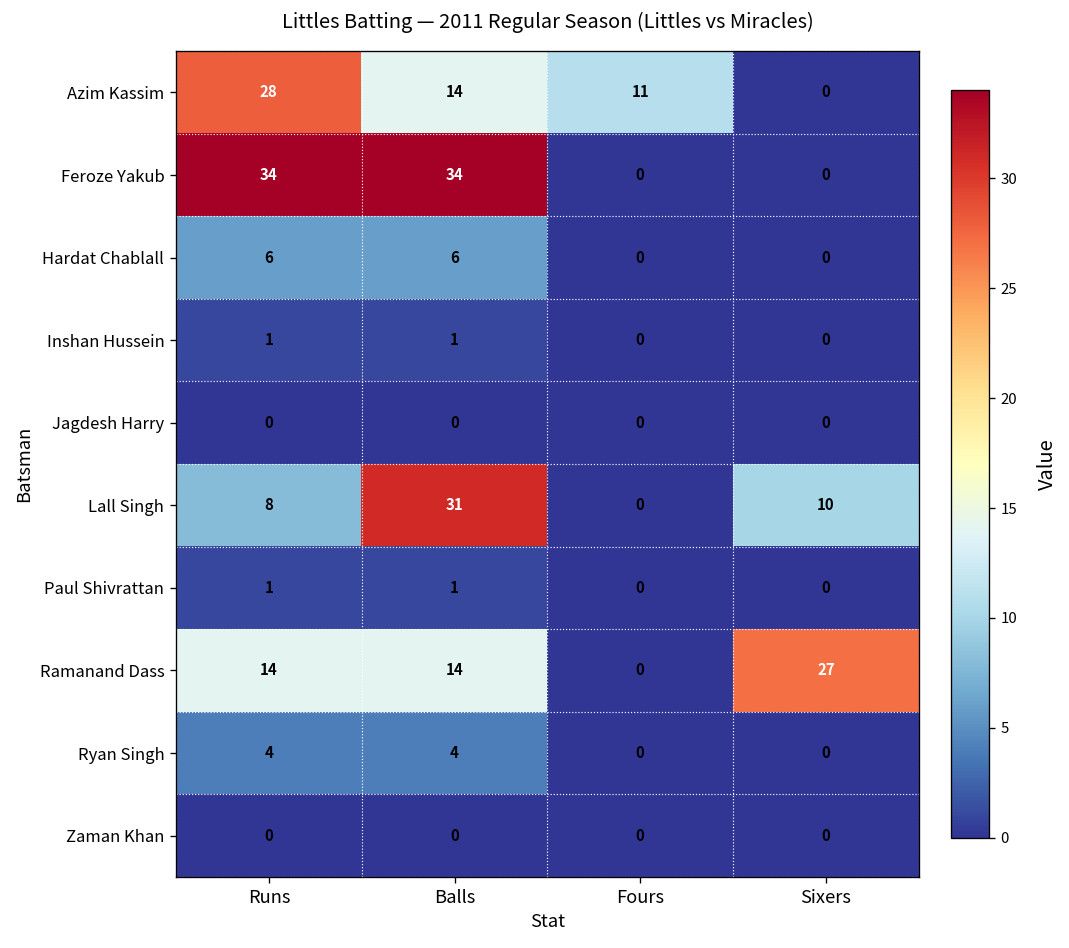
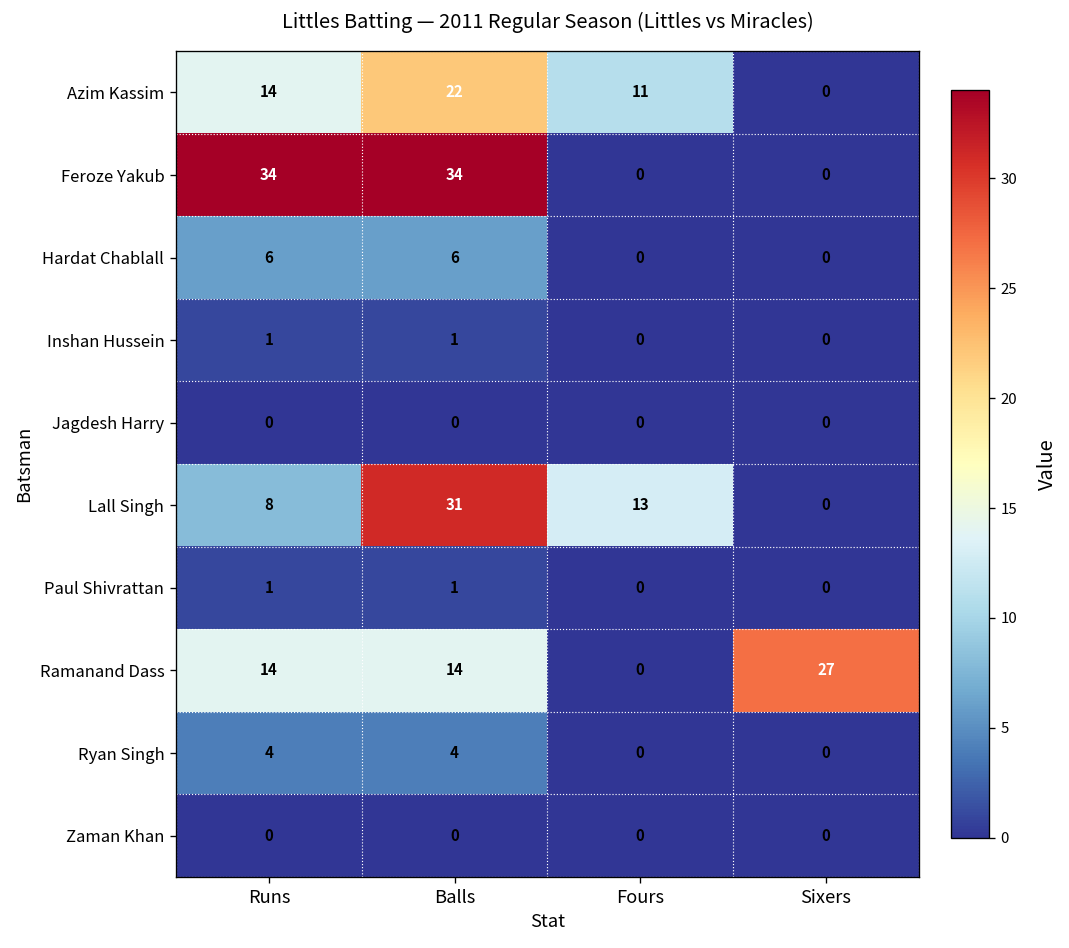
  {
    "Azim Kassim": {
-     "Runs": 28,
-     "Balls": 14,
+     "Runs": 14,
+     "Balls": 22,
      "Fours": 11,
      "Sixers": 0
    },
    "Feroze Yakub": {
      "Runs": 34,
      "Balls": 34,
      "Fours": 0,
      "Sixers": 0
    },
    "Hardat Chablall": {
      "Runs": 6,
      "Balls": 6,
      "Fours": 0,
      "Sixers": 0
    },
    "Inshan Hussein": {
      "Runs": 1,
      "Balls": 1,
      "Fours": 0,
      "Sixers": 0
    },
    "Jagdesh Harry": {
      "Runs": 0,
      "Balls": 0,
      "Fours": 0,
      "Sixers": 0
    },
    "Lall Singh": {
      "Runs": 8,
      "Balls": 31,
-     "Fours": 0,
-     "Sixers": 10
+     "Fours": 13,
+     "Sixers": 0
    },
    "Paul Shivrattan": {
      "Runs": 1,
      "Balls": 1,
      "Fours": 0,
      "Sixers": 0
    },
    "Ramanand Dass": {
      "Runs": 14,
      "Balls": 14,
      "Fours": 0,
      "Sixers": 27
    },
    "Ryan Singh": {
      "Runs": 4,
      "Balls": 4,
      "Fours": 0,
      "Sixers": 0
    },
    "Zaman Khan": {
      "Runs": 0,
      "Balls": 0,
      "Fours": 0,
      "Sixers": 0
    }
  }
